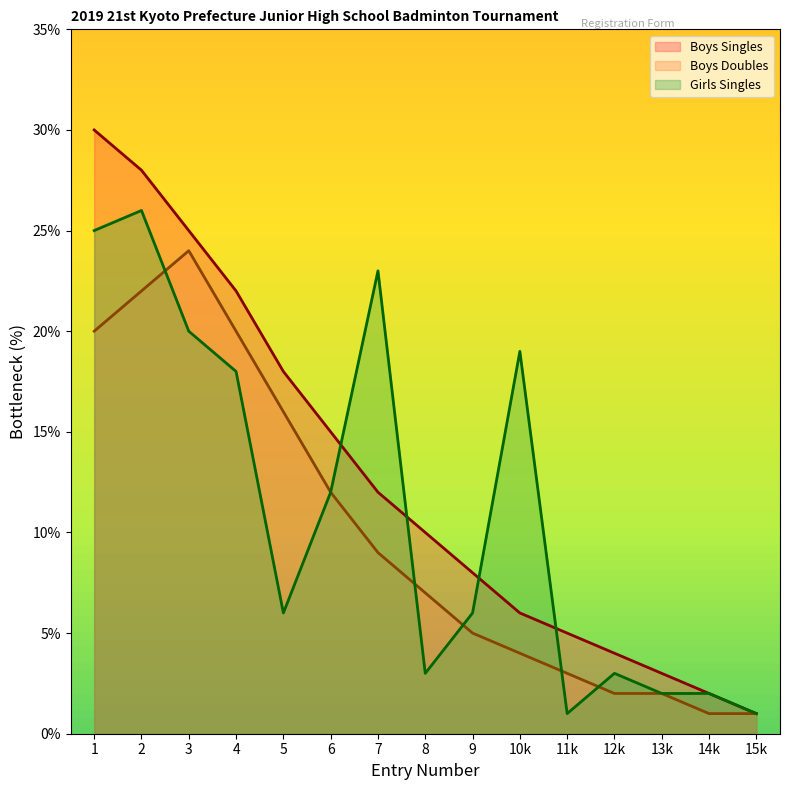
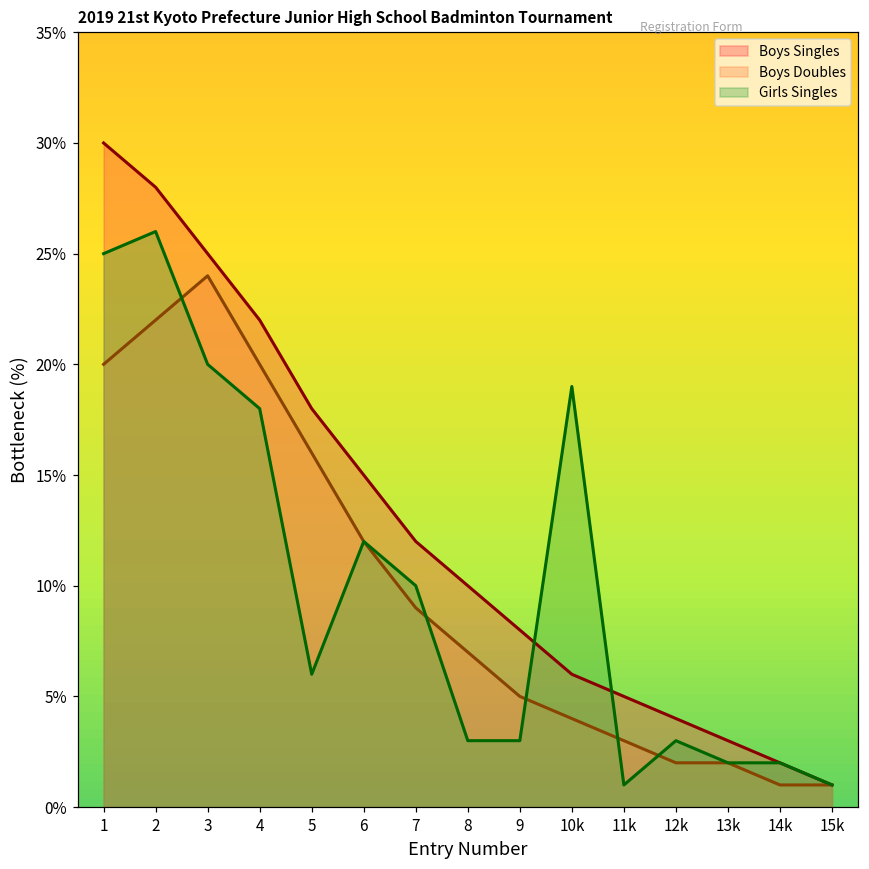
  {
    "Girls Singles": {
      "1": "25%",
      "2": "26%",
      "3": "20%",
      "4": "18%",
      "5": "6%",
-     "7": "23%",
+     "7": "10%",
      "8": "3%",
-     "9": "6%",
+     "9": "3%",
      "10k": "19%",
      "11k": "1%",
      "12k": "3%"
    }
  }
